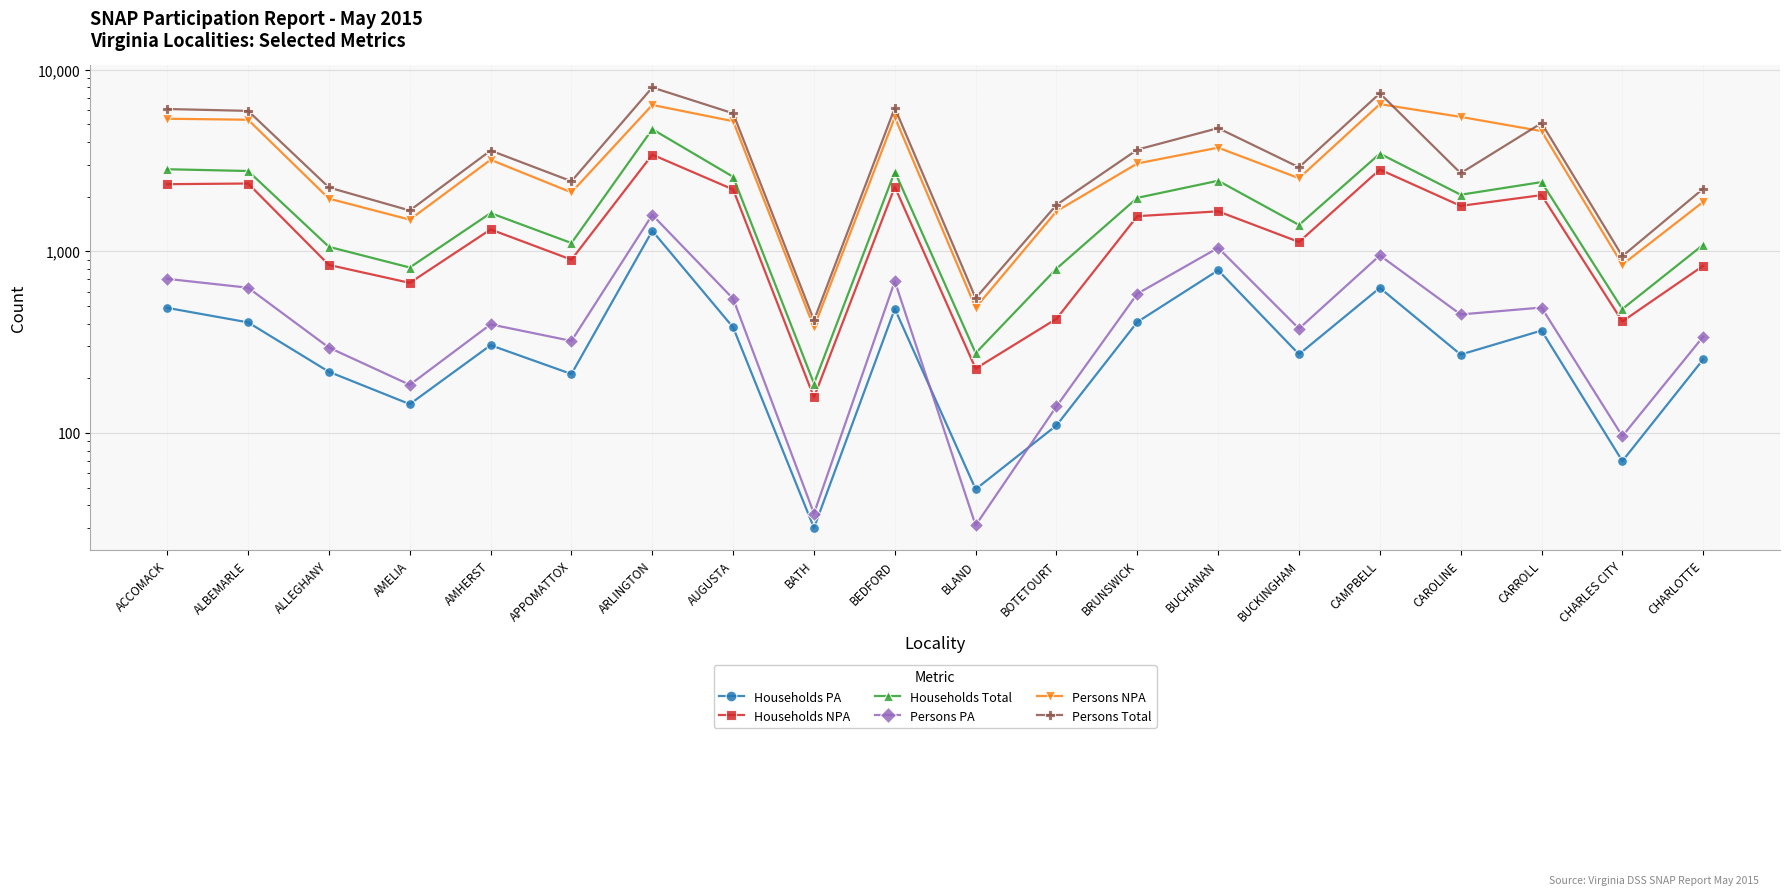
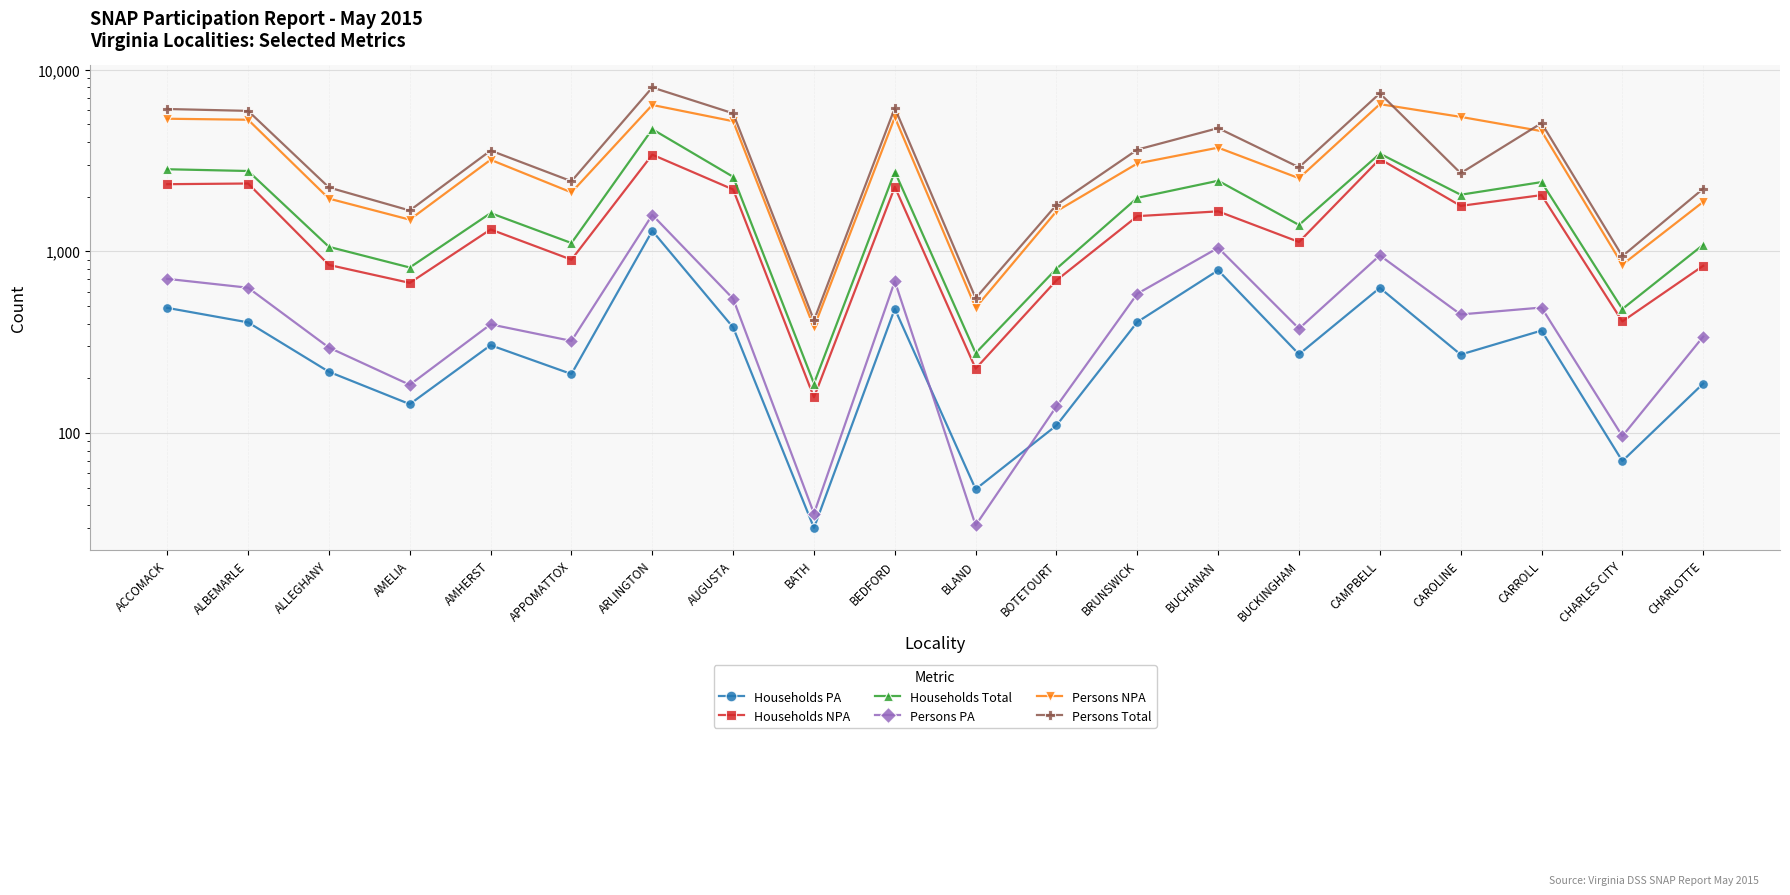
  {
    "Households PA": {
      "ACCOMACK": "490",
      "ALBEMARLE": "410",
      "ALLEGHANY": "220",
      "AMELIA": "140",
      "AMHERST": "300",
      "APPOMATTOX": "210",
      "ARLINGTON": "1,300",
      "AUGUSTA": "380",
      "BATH": "30",
      "BEDFORD": "480",
      "BLAND": "49",
      "BOTETOURT": "110",
      "BRUNSWICK": "410",
      "BUCHANAN": "790",
      "BUCKINGHAM": "270",
      "CAMPBELL": "630",
      "CAROLINE": "270",
      "CARROLL": "370",
      "CHARLES CITY": "70",
-     "CHARLOTTE": "250"
+     "CHARLOTTE": "190"
    },
    "Households NPA": {
      "ACCOMACK": "2,300",
      "ALBEMARLE": "2,400",
      "ALLEGHANY": "800",
      "AMELIA": "670",
      "AMHERST": "1,300",
      "APPOMATTOX": "900",
      "ARLINGTON": "3,400",
      "AUGUSTA": "2,200",
      "BATH": "160",
      "BEDFORD": "2,300",
      "BLAND": "230",
-     "BOTETOURT": "430",
+     "BOTETOURT": "690",
      "BRUNSWICK": "1,600",
      "BUCHANAN": "1,700",
      "BUCKINGHAM": "1,100",
-     "CAMPBELL": "2,800",
+     "CAMPBELL": "3,200",
      "CAROLINE": "1,800",
      "CARROLL": "2,000",
      "CHARLES CITY": "410",
      "CHARLOTTE": "800"
    },
    "Households Total": {
      "ACCOMACK": "2,800",
      "ALBEMARLE": "2,800",
      "ALLEGHANY": "1,100",
      "AMELIA": "800",
      "AMHERST": "1,600",
      "APPOMATTOX": "1,100",
      "ARLINGTON": "4,700",
      "AUGUSTA": "2,600",
      "BATH": "190",
      "BEDFORD": "2,700",
      "BLAND": "280",
      "BOTETOURT": "800",
      "BRUNSWICK": "2,000",
      "BUCHANAN": "2,400",
      "BUCKINGHAM": "1,400",
      "CAMPBELL": "3,400",
      "CAROLINE": "2,000",
      "CARROLL": "2,400",
      "CHARLES CITY": "480",
      "CHARLOTTE": "1,100"
    },
    "Persons PA": {
      "ACCOMACK": "710",
      "ALBEMARLE": "630",
      "ALLEGHANY": "300",
      "AMELIA": "180",
      "AMHERST": "400",
      "APPOMATTOX": "320",
      "ARLINGTON": "1,600",
      "AUGUSTA": "550",
      "BATH": "36",
      "BEDFORD": "680",
      "BLAND": "31",
      "BOTETOURT": "140",
      "BRUNSWICK": "580",
      "BUCHANAN": "1,000",
      "BUCKINGHAM": "380",
      "CAMPBELL": "900",
      "CAROLINE": "450",
      "CARROLL": "490",
      "CHARLES CITY": "100",
      "CHARLOTTE": "340"
    },
    "Persons NPA": {
      "ACCOMACK": "5,400",
      "ALBEMARLE": "5,300",
      "ALLEGHANY": "2,000",
      "AMELIA": "1,500",
      "AMHERST": "3,200",
      "APPOMATTOX": "2,100",
      "ARLINGTON": "6,400",
      "AUGUSTA": "5,200",
      "BATH": "380",
      "BEDFORD": "5,500",
      "BLAND": "490",
      "BOTETOURT": "1,700",
      "BRUNSWICK": "3,000",
      "BUCHANAN": "3,700",
      "BUCKINGHAM": "2,500",
      "CAMPBELL": "6,500",
      "CAROLINE": "5,500",
      "CARROLL": "4,600",
      "CHARLES CITY": "800",
      "CHARLOTTE": "1,900"
    },
    "Persons Total": {
      "ACCOMACK": "6,100",
      "ALBEMARLE": "5,900",
      "ALLEGHANY": "2,200",
      "AMELIA": "1,700",
      "AMHERST": "3,600",
      "APPOMATTOX": "2,400",
      "ARLINGTON": "8,000",
      "AUGUSTA": "5,700",
      "BATH": "420",
      "BEDFORD": "6,200",
      "BLAND": "550",
      "BOTETOURT": "1,800",
      "BRUNSWICK": "3,600",
      "BUCHANAN": "4,800",
      "BUCKINGHAM": "2,900",
      "CAMPBELL": "7,400",
      "CAROLINE": "2,700",
      "CARROLL": "5,100",
      "CHARLES CITY": "900",
      "CHARLOTTE": "2,200"
    }
  }
